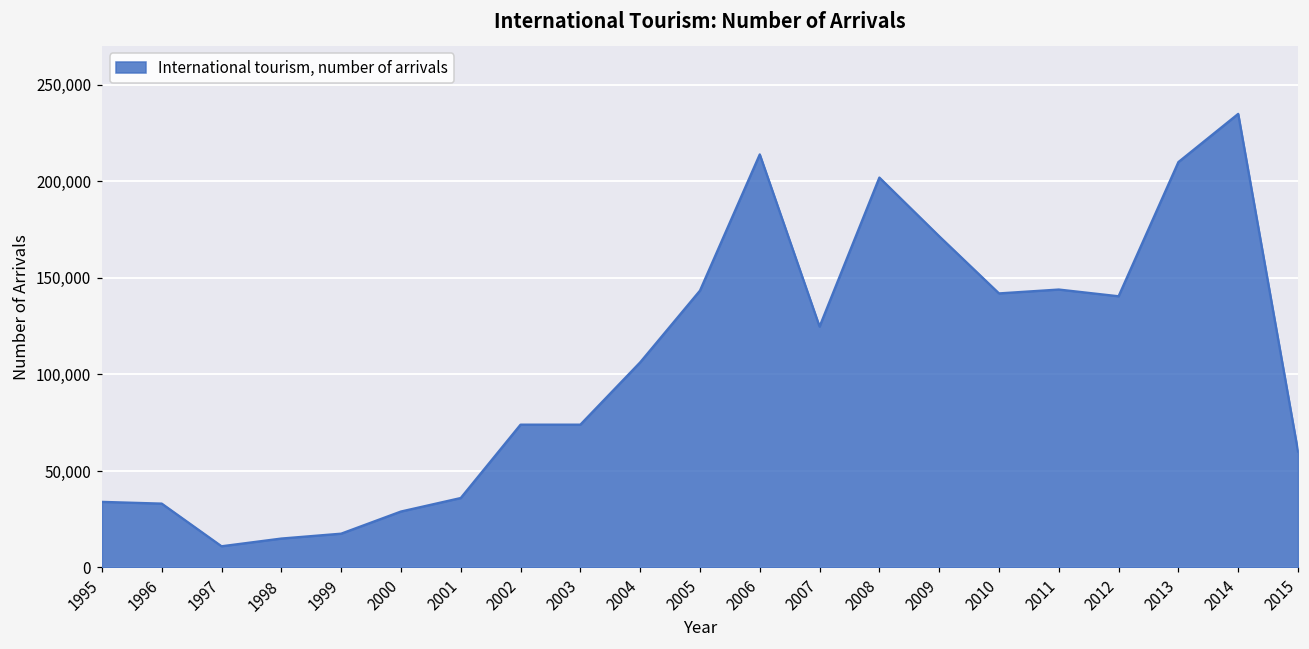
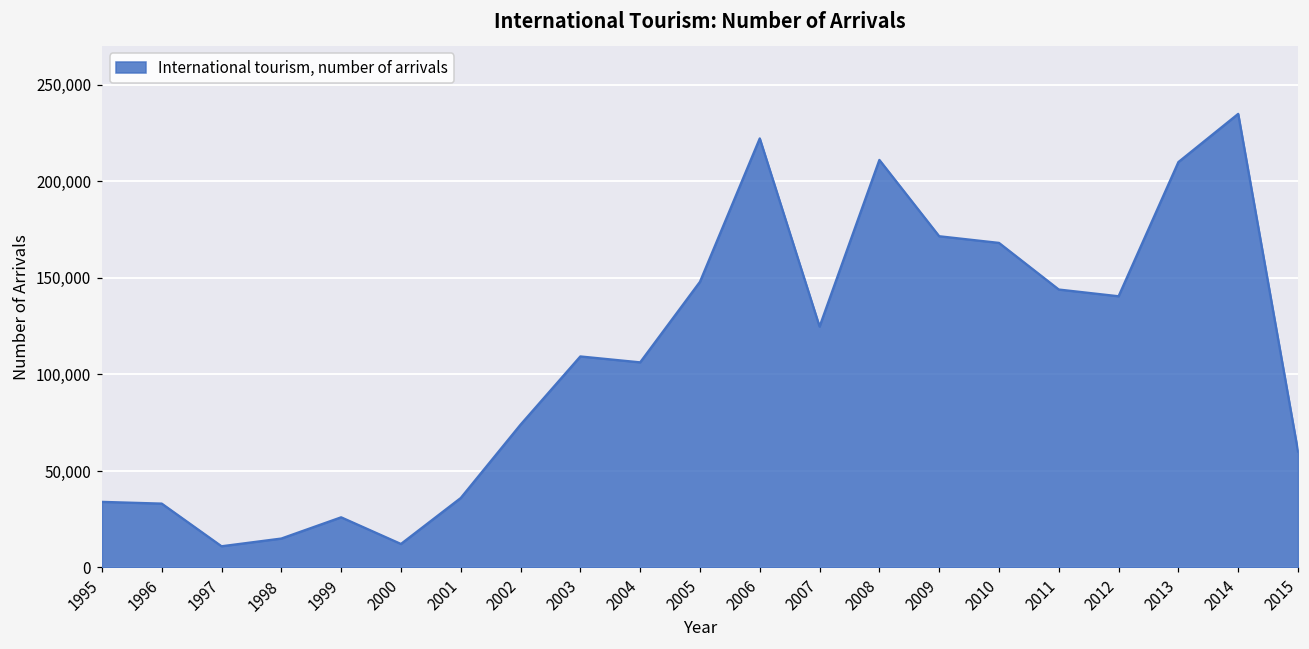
  {
    "1995": "34,000",
    "1996": "33,000",
    "1997": "11,000",
    "1998": "15,000",
-   "1999": "18,000",
-   "2000": "29,000",
+   "1999": "26,000",
+   "2000": "12,000",
    "2001": "36,000",
    "2002": "74,000",
-   "2003": "74,000",
+   "2003": "109,000",
    "2004": "106,000",
-   "2005": "143,000",
-   "2006": "214,000",
+   "2005": "148,000",
+   "2006": "222,000",
    "2007": "125,000",
-   "2008": "202,000",
+   "2008": "211,000",
    "2009": "172,000",
-   "2010": "142,000",
+   "2010": "168,000",
    "2011": "144,000",
    "2012": "141,000",
    "2013": "210,000",
    "2014": "235,000",
    "2015": "60,000"
  }
